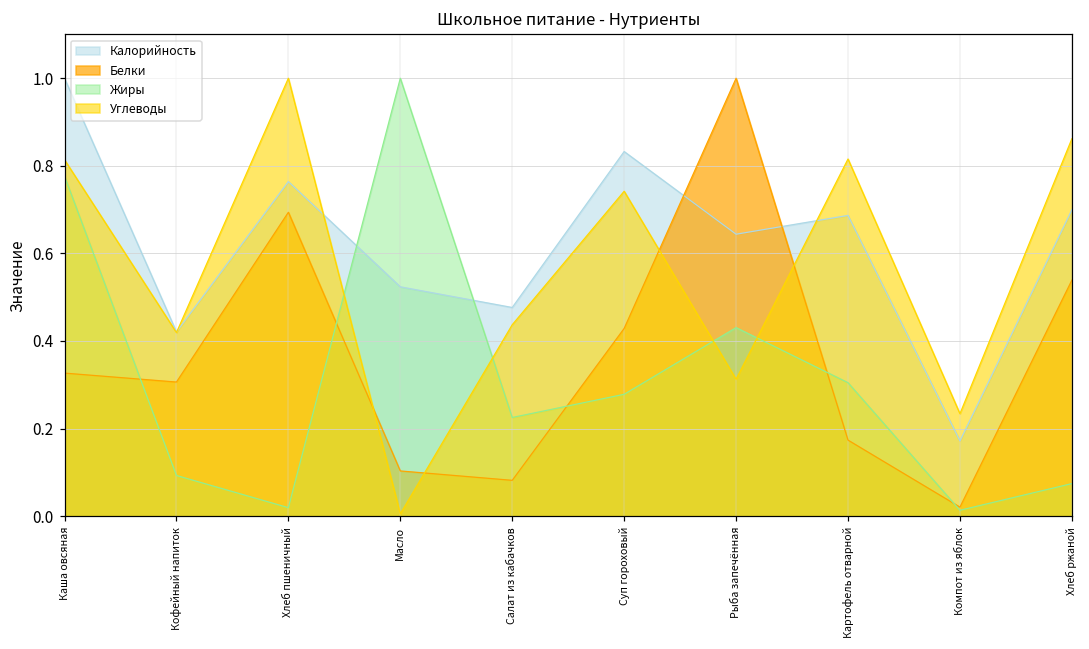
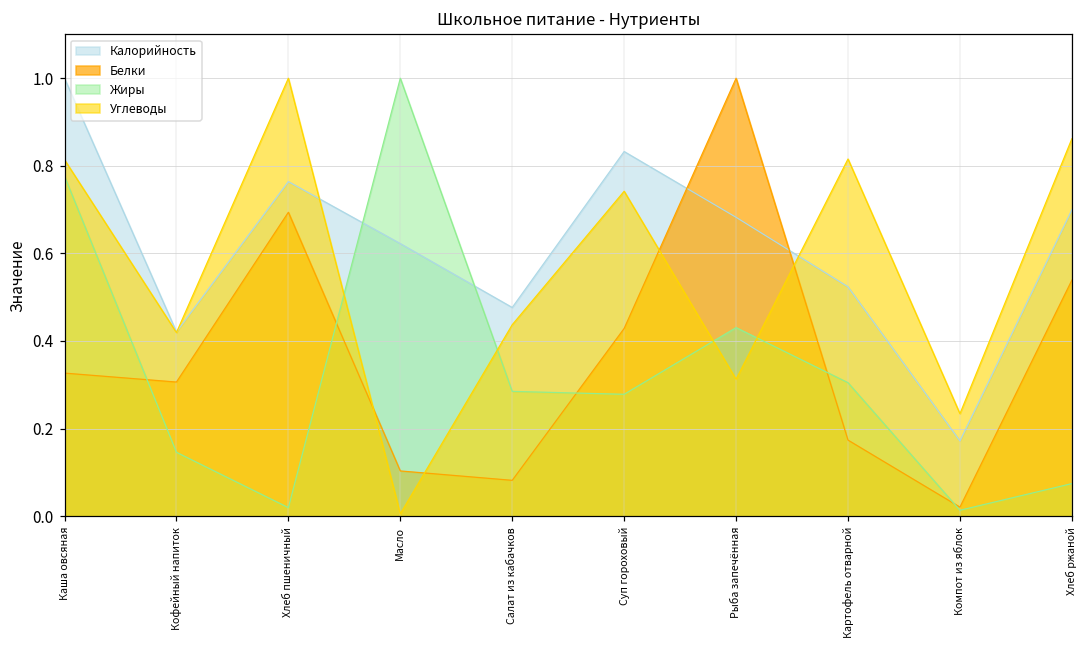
  {
    "Калорийность": {
      "Каша овсяная": 1.00,
      "Хлеб пшеничный": 0.76,
-     "Масло": 0.52,
+     "Масло": 0.62,
      "Салат из кабачков": 0.48,
      "Суп гороховый": 0.83,
-     "Рыба запечённая": 0.64,
-     "Картофель отварной": 0.69,
+     "Рыба запечённая": 0.68,
+     "Картофель отварной": 0.52,
      "Компот из яблок": 0.17,
      "Хлеб ржаной": 0.70
    },
    "Жиры": {
      "Каша овсяная": 0.78,
-     "Кофейный напиток": 0.09,
+     "Кофейный напиток": 0.15,
      "Хлеб пшеничный": 0.02,
      "Масло": 1.00,
-     "Салат из кабачков": 0.23,
+     "Салат из кабачков": 0.28,
      "Суп гороховый": 0.28,
      "Рыба запечённая": 0.43,
      "Картофель отварной": 0.30,
      "Компот из яблок": 0.01,
      "Хлеб ржаной": 0.07
    }
  }
